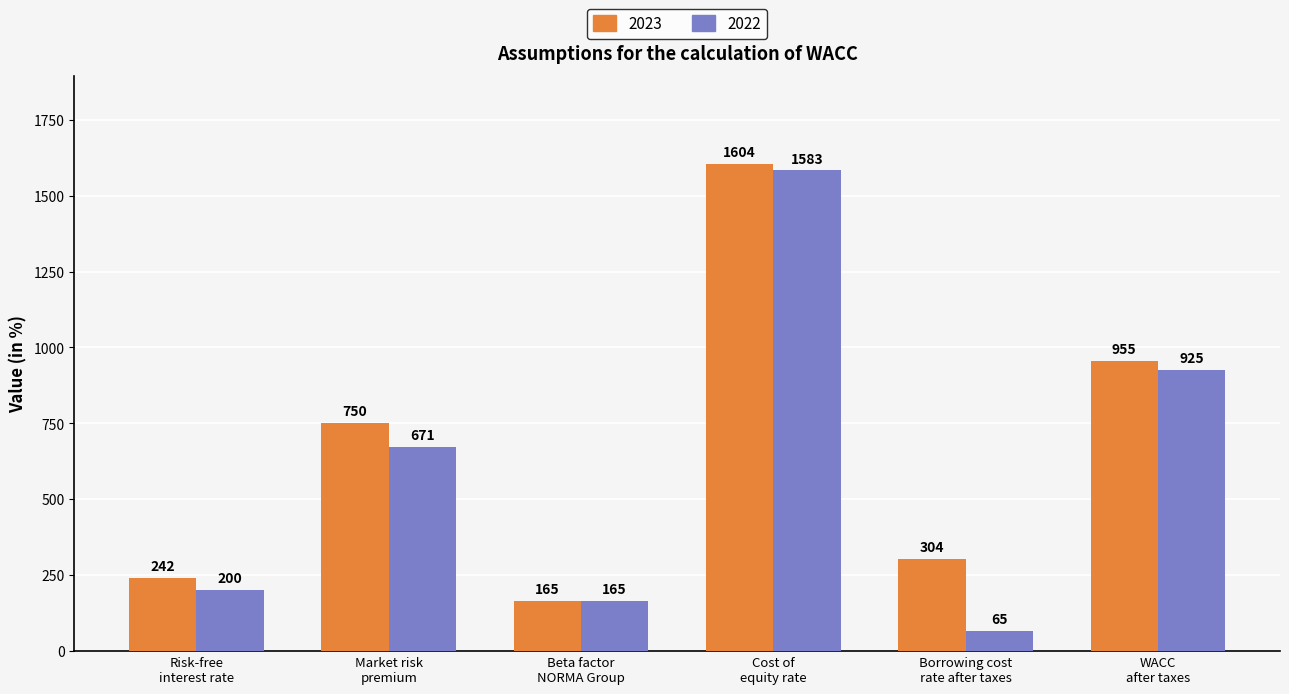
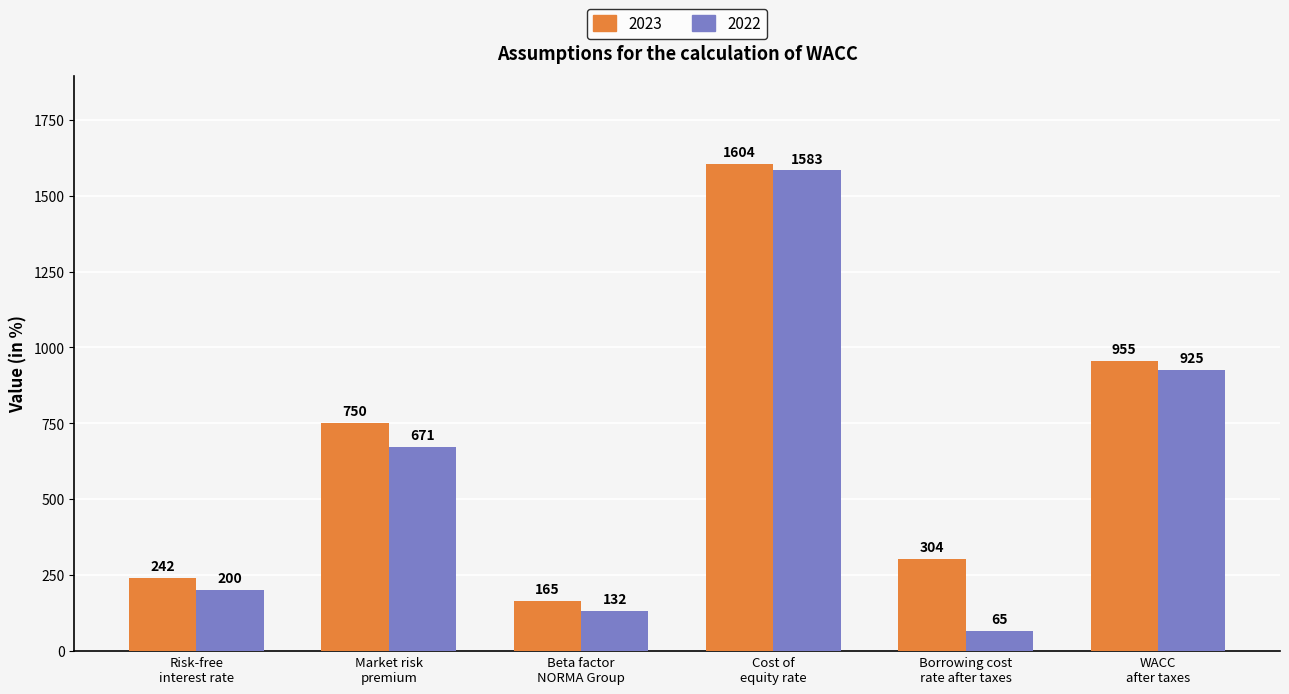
  {
    "2023": {
      "Risk-free interest rate": 242,
      "Market risk premium": 750,
      "Beta factor NORMA Group": 165,
      "Cost of equity rate": 1604,
      "Borrowing cost rate after taxes": 304,
      "WACC after taxes": 955
    },
    "2022": {
      "Risk-free interest rate": 200,
      "Market risk premium": 671,
-     "Beta factor NORMA Group": 165,
+     "Beta factor NORMA Group": 132,
      "Cost of equity rate": 1583,
      "Borrowing cost rate after taxes": 65,
      "WACC after taxes": 925
    }
  }
